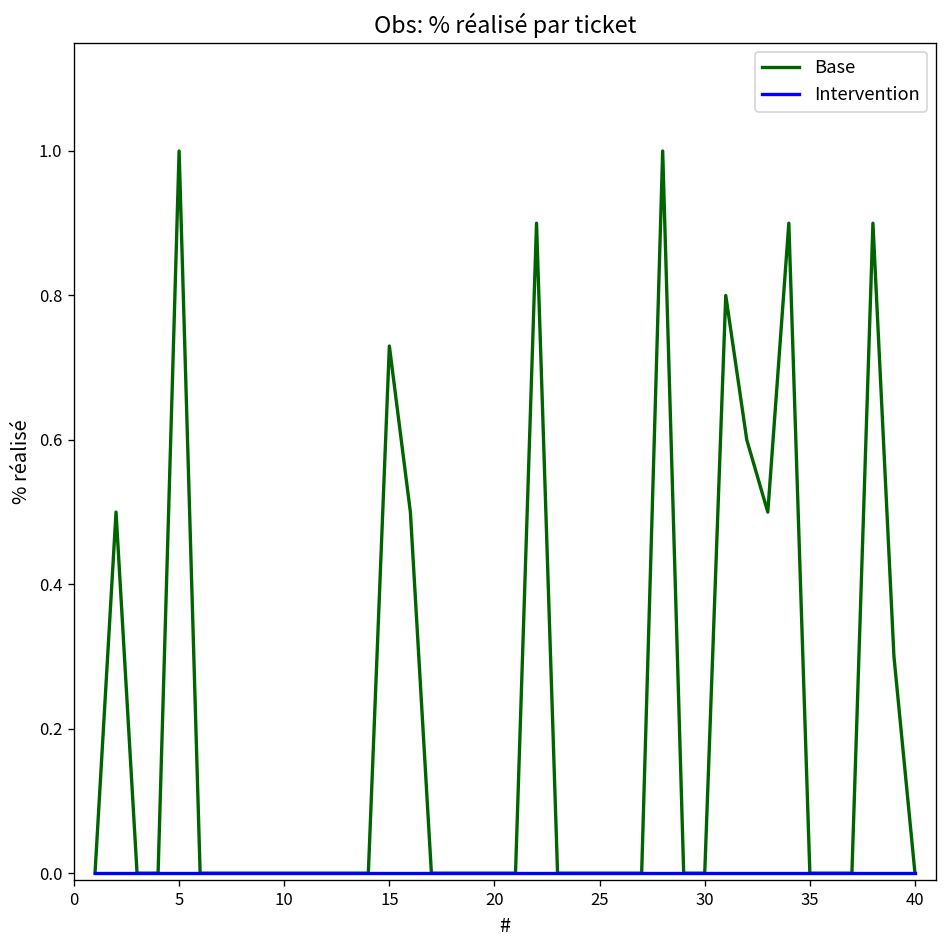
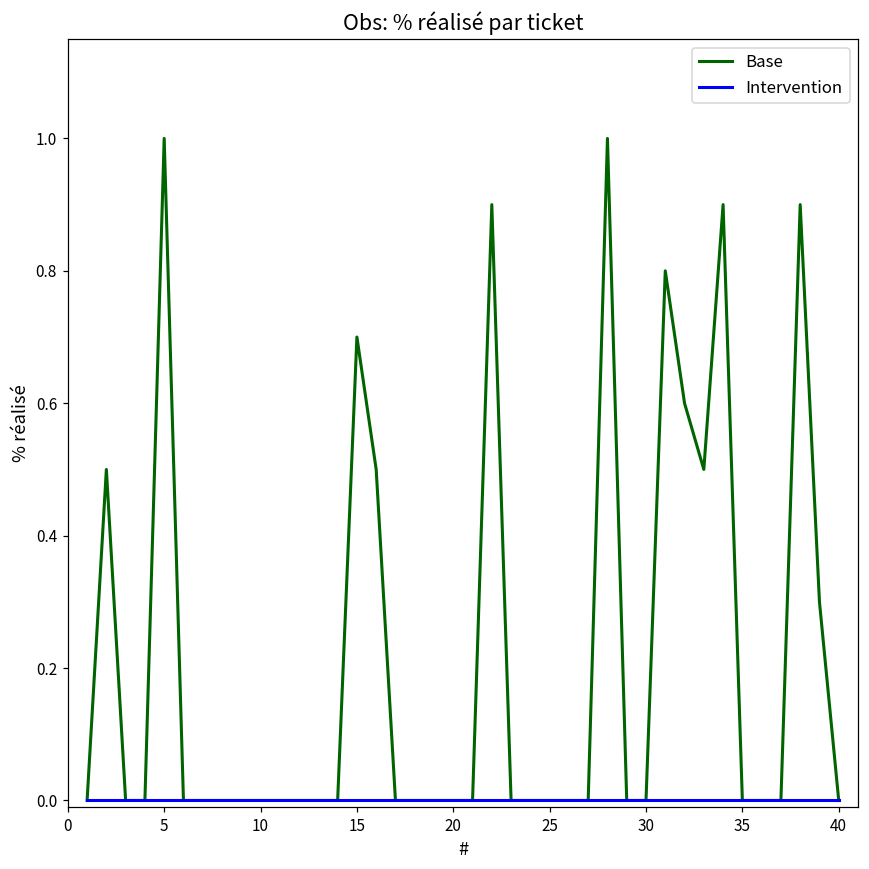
  {
    "Base": {
      "5": 1.00,
-     "15": 0.73
+     "15": 0.70
    },
    "Intervention": {
      "5": 0.00,
      "15": 0.00
    }
  }
